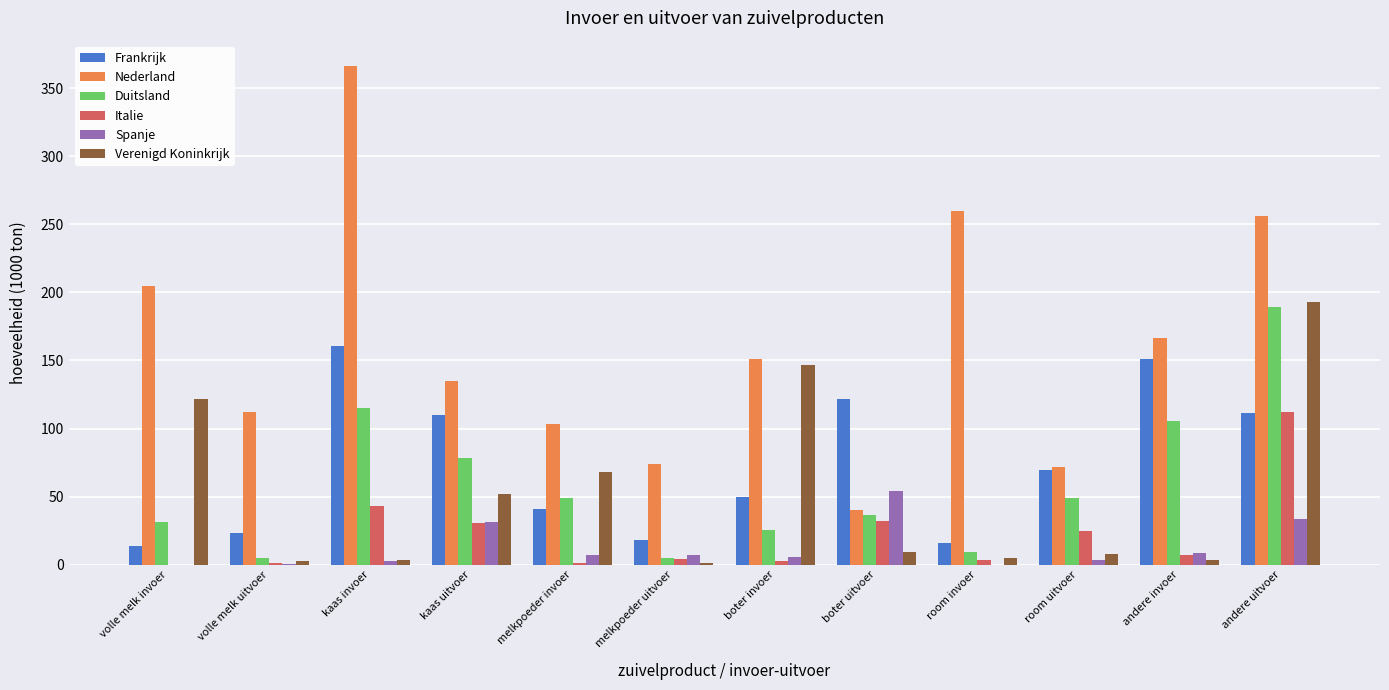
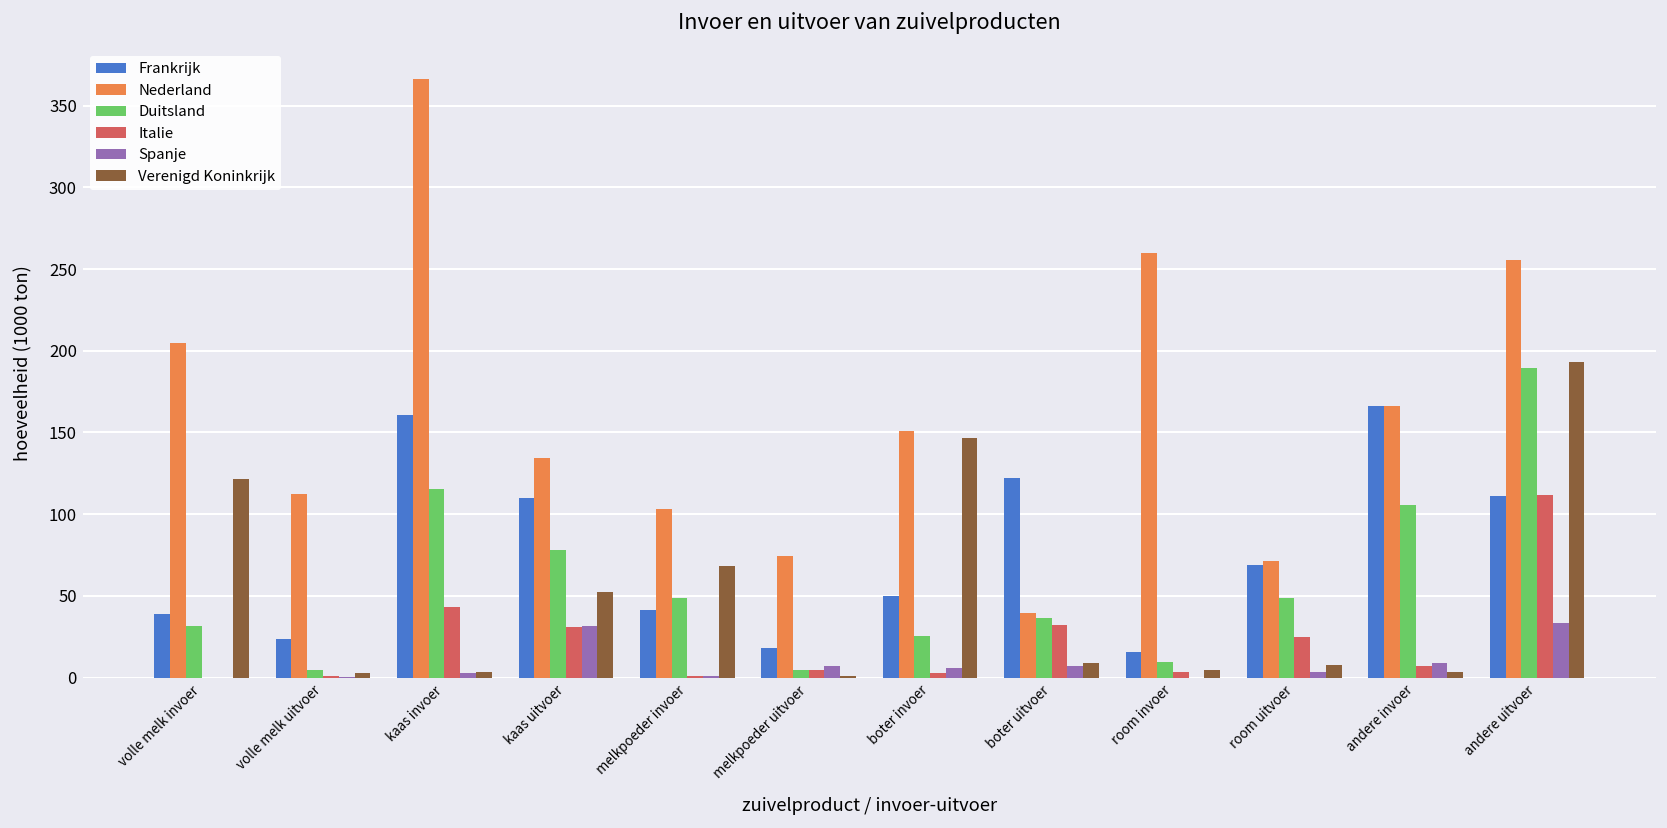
  {
    "Frankrijk": {
-     "volle melk invoer": 14,
+     "volle melk invoer": 39,
      "volle melk uitvoer": 23,
      "kaas invoer": 161,
      "kaas uitvoer": 110,
      "melkpoeder invoer": 41,
      "melkpoeder uitvoer": 18,
      "boter invoer": 50,
      "boter uitvoer": 122,
      "room invoer": 16,
      "room uitvoer": 69,
-     "andere invoer": 151,
+     "andere invoer": 166,
      "andere uitvoer": 111
    },
    "Duitsland": {
      "volle melk invoer": 31,
      "volle melk uitvoer": 5,
      "kaas invoer": 115,
      "kaas uitvoer": 78,
      "melkpoeder invoer": 49,
      "melkpoeder uitvoer": 5,
      "boter invoer": 25,
      "boter uitvoer": 36,
      "room invoer": 10,
      "room uitvoer": 49,
      "andere invoer": 105,
      "andere uitvoer": 189
    },
    "Spanje": {
      "kaas invoer": 3,
      "kaas uitvoer": 31,
-     "melkpoeder invoer": 7,
+     "melkpoeder invoer": 1,
      "melkpoeder uitvoer": 7,
      "boter invoer": 6,
-     "boter uitvoer": 54,
+     "boter uitvoer": 7,
      "room invoer": 0,
      "room uitvoer": 3,
      "andere invoer": 9,
      "andere uitvoer": 34
    },
    "Verenigd Koninkrijk": {
      "volle melk invoer": 122,
      "volle melk uitvoer": 3,
      "kaas invoer": 3,
      "kaas uitvoer": 52,
      "melkpoeder invoer": 68,
      "boter invoer": 147,
      "boter uitvoer": 9,
      "room invoer": 5,
      "room uitvoer": 8,
      "andere invoer": 4,
      "andere uitvoer": 193
    }
  }
